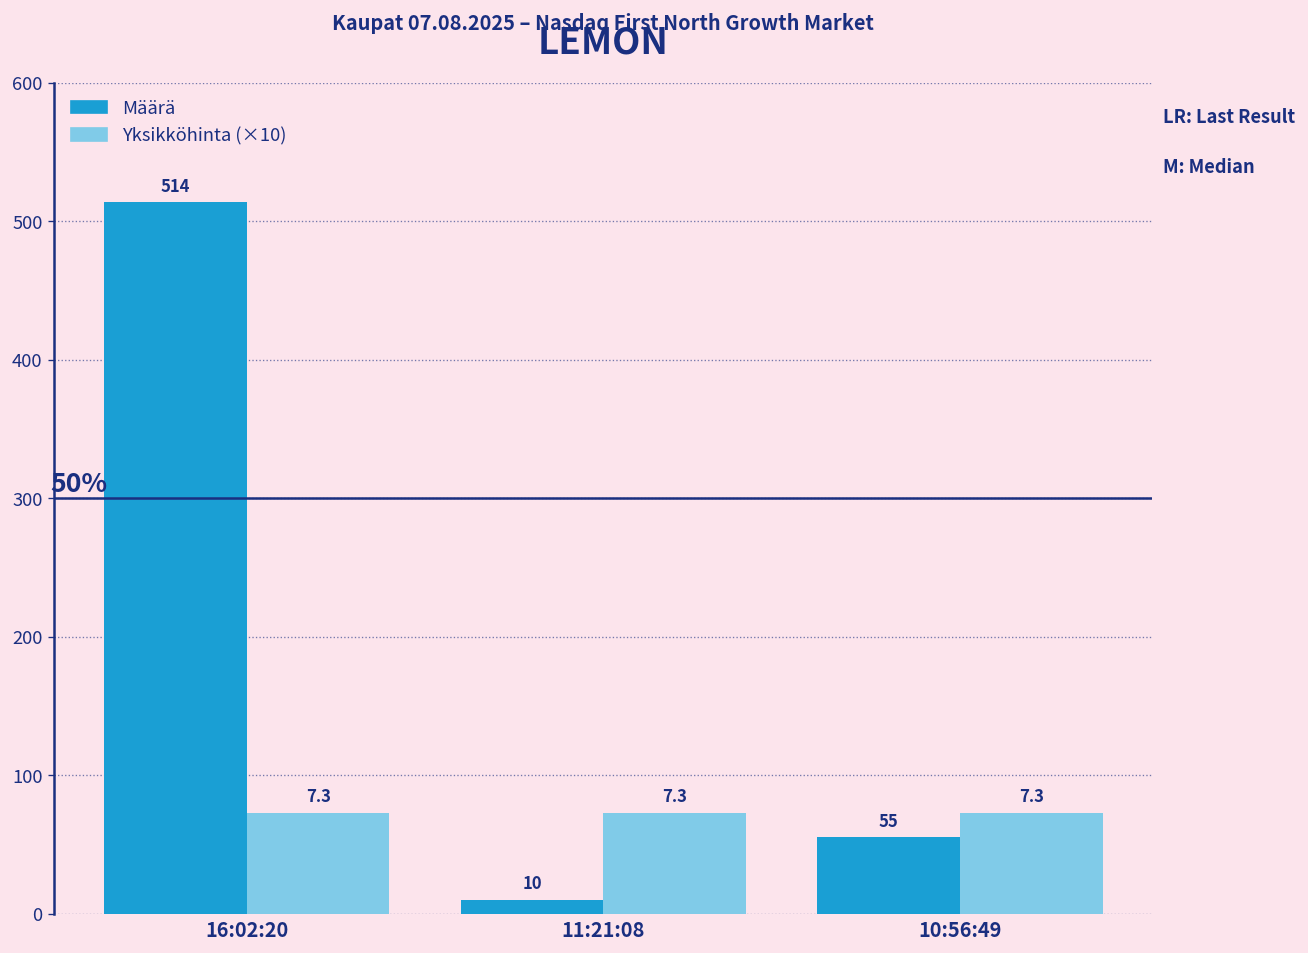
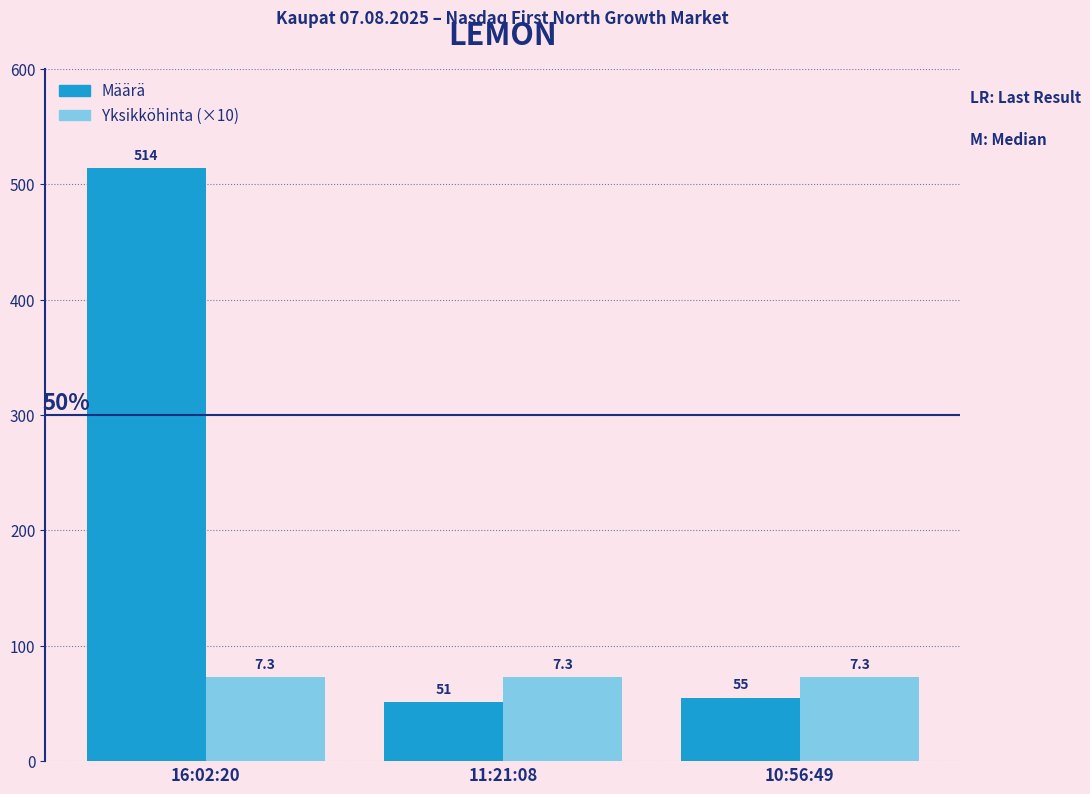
  {
    "Määrä": {
      "16:02:20": 514,
-     "11:21:08": 10,
+     "11:21:08": 51,
      "10:56:49": 55
    }
  }
